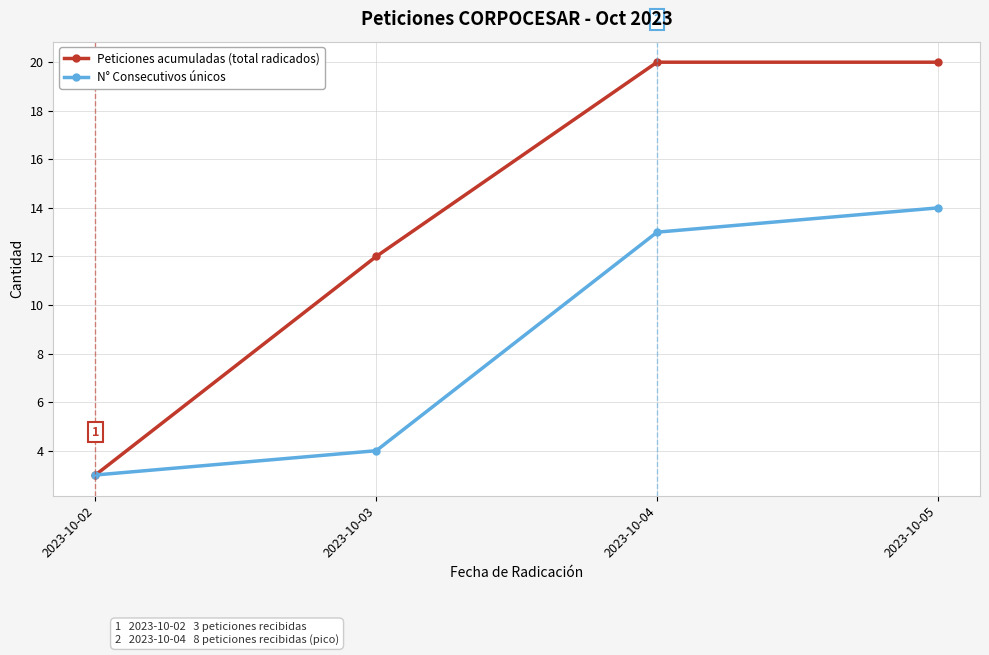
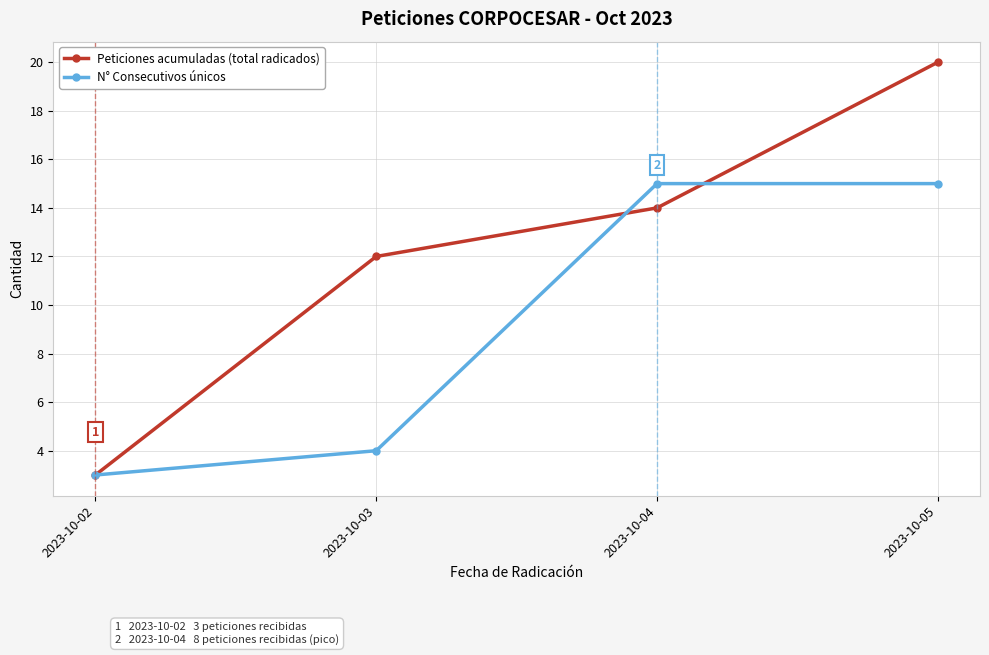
  {
    "Peticiones acumuladas (total radicados)": {
      "2023-10-03": 12,
-     "2023-10-04": 20,
+     "2023-10-04": 14,
      "2023-10-05": 20
    },
    "N° Consecutivos únicos": {
      "2023-10-03": 4,
-     "2023-10-04": 13,
-     "2023-10-05": 14
+     "2023-10-04": 15,
+     "2023-10-05": 15
    }
  }
